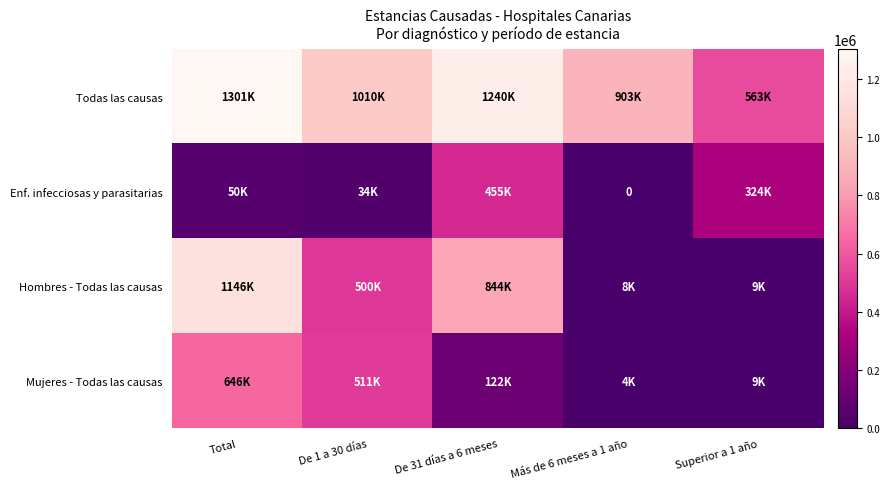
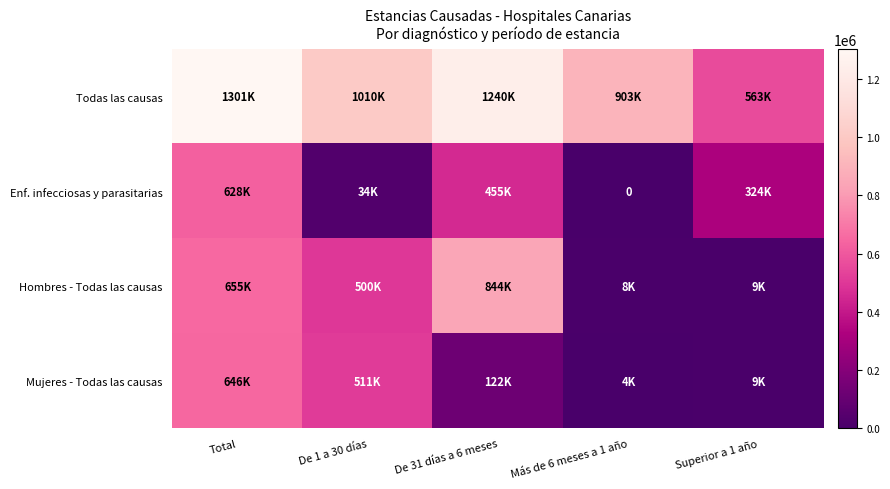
  {
    "Todas las causas": {
      "Total": "1301K",
      "De 1 a 30 días": "1010K",
      "De 31 días a 6 meses": "1240K",
      "Más de 6 meses a 1 año": "903K",
      "Superior a 1 año": "563K"
    },
    "Enf. infecciosas y parasitarias": {
-     "Total": "50K",
+     "Total": "628K",
      "De 1 a 30 días": "34K",
      "De 31 días a 6 meses": "455K",
      "Más de 6 meses a 1 año": "0",
      "Superior a 1 año": "324K"
    },
    "Hombres - Todas las causas": {
-     "Total": "1146K",
+     "Total": "655K",
      "De 1 a 30 días": "500K",
      "De 31 días a 6 meses": "844K",
      "Más de 6 meses a 1 año": "8K",
      "Superior a 1 año": "9K"
    },
    "Mujeres - Todas las causas": {
      "Total": "646K",
      "De 1 a 30 días": "511K",
      "De 31 días a 6 meses": "122K",
      "Más de 6 meses a 1 año": "4K",
      "Superior a 1 año": "9K"
    }
  }
